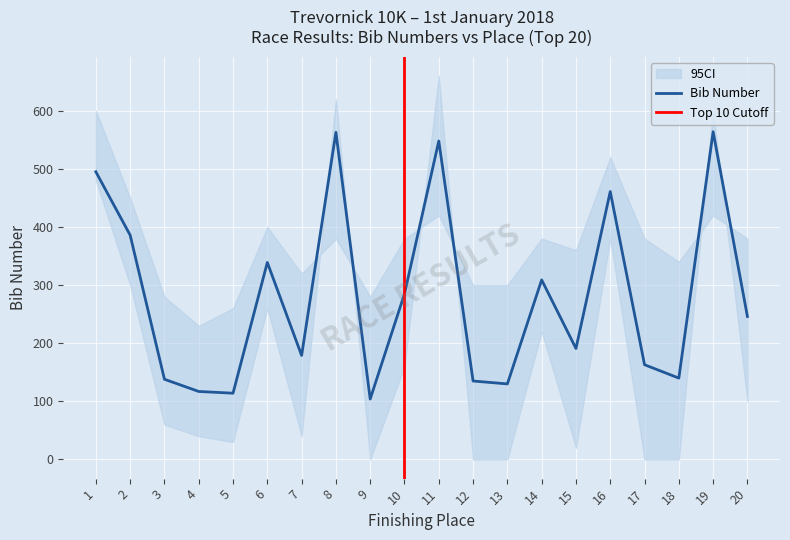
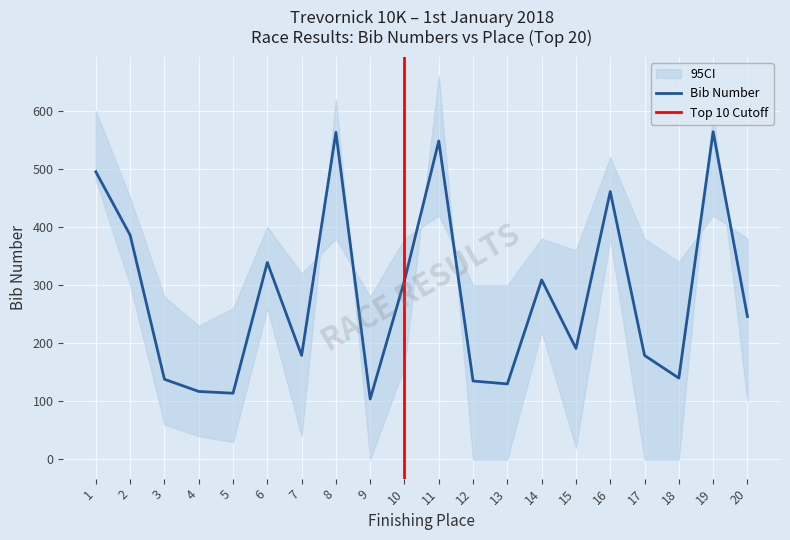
  {
    "Bib Number": {
      "1": 500,
      "2": 390,
      "3": 140,
      "4": 120,
      "5": 110,
      "6": 340,
      "7": 180,
      "8": 560,
      "9": 100,
-     "10": 290,
+     "10": 310,
      "11": 550,
      "12": 140,
      "13": 130,
      "14": 310,
      "15": 190,
      "16": 460,
-     "17": 160,
+     "17": 180,
      "18": 140,
      "19": 560,
      "20": 250
    }
  }
